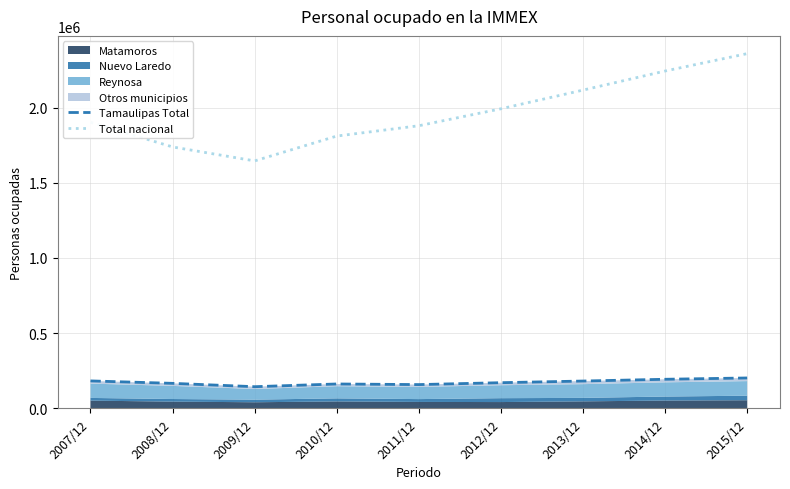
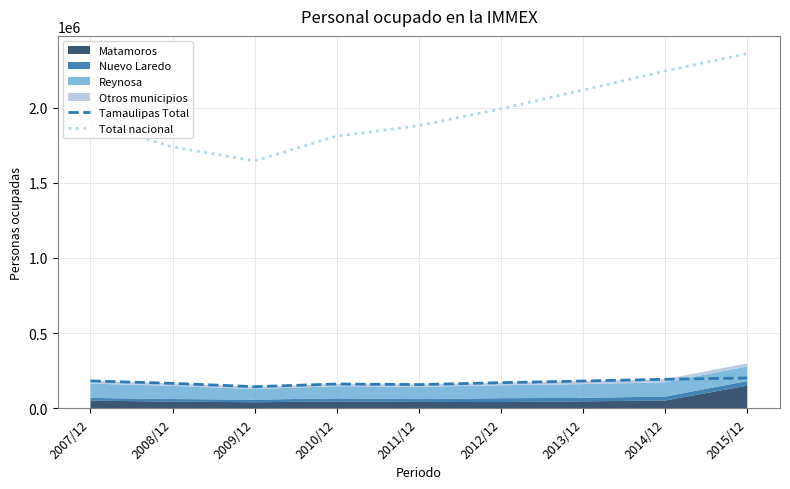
  {
    "Matamoros": {
      "2007/12": 50000,
      "2008/12": 40000,
      "2010/12": 50000,
      "2011/12": 40000,
      "2012/12": 40000,
      "2013/12": 50000,
      "2014/12": 50000,
-     "2015/12": 50000
+     "2015/12": 150000
    },
    "Nuevo Laredo": {
      "2007/12": 20000,
      "2008/12": 20000,
      "2010/12": 20000,
      "2011/12": 20000,
      "2012/12": 30000,
      "2013/12": 20000,
      "2014/12": 30000,
      "2015/12": 30000
    },
    "Reynosa": {
      "2007/12": 100000,
      "2008/12": 90000,
      "2013/12": 90000,
      "2014/12": 90000,
      "2015/12": 100000
    }
  }
